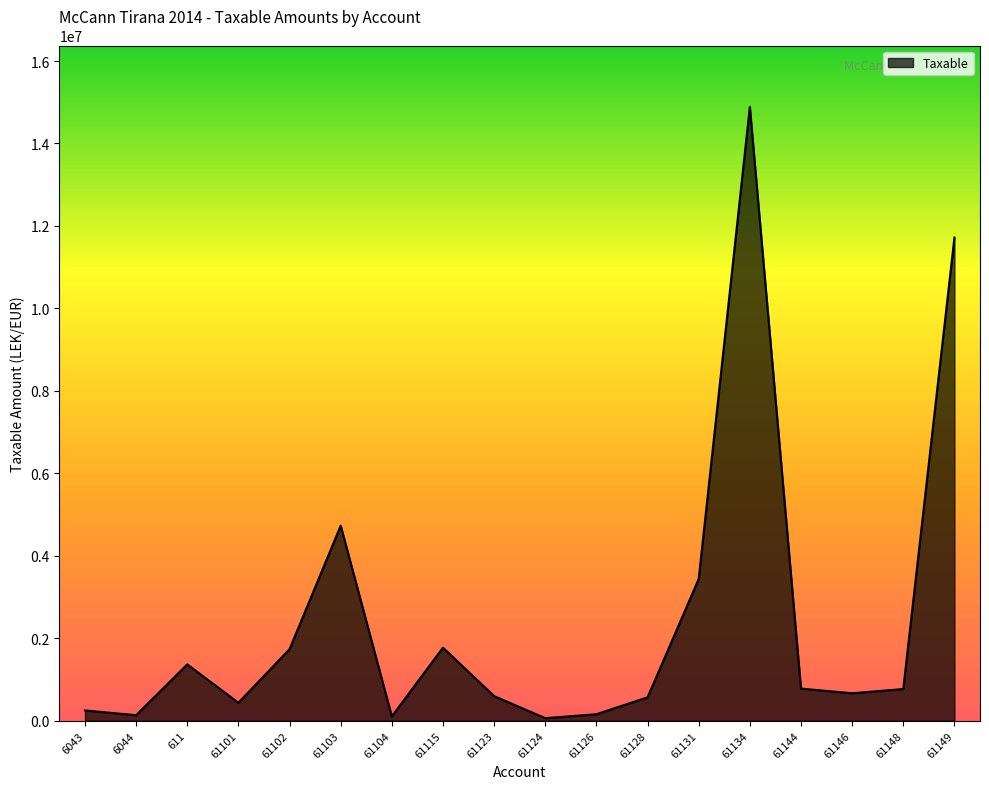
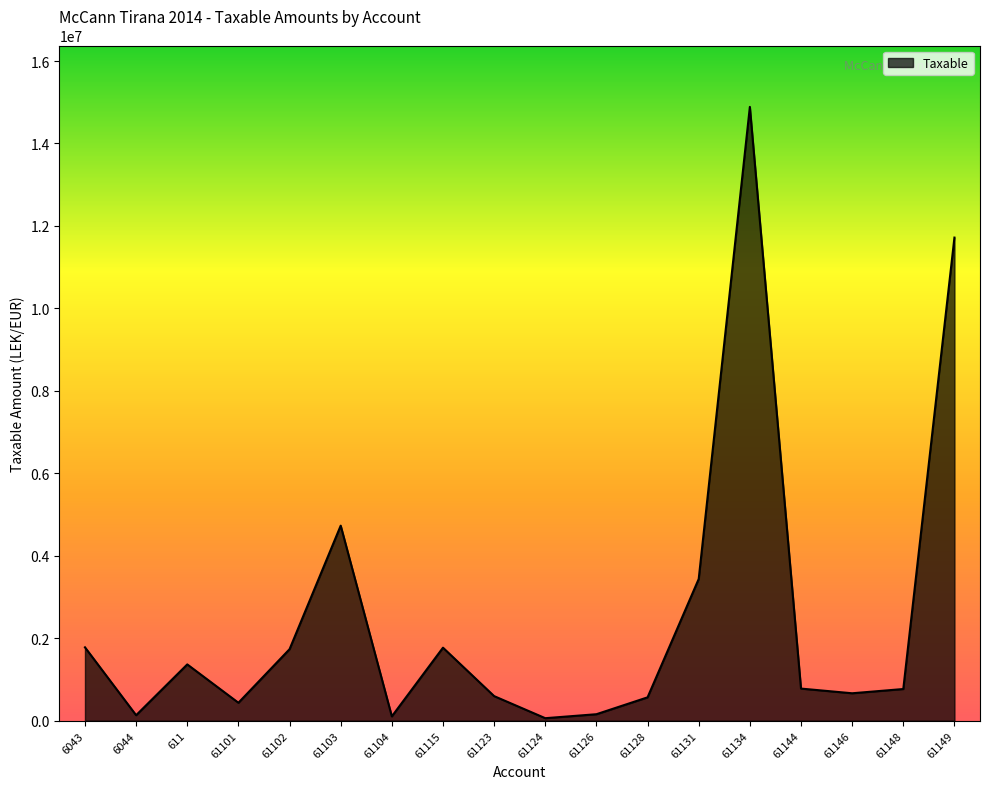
  {
-   "6043": 300000,
+   "6043": 1800000,
    "6044": 100000,
    "611": 1400000,
    "61101": 400000,
    "61102": 1700000,
    "61103": 4700000,
    "61104": 100000,
    "61115": 1800000,
    "61123": 600000,
    "61124": 100000,
    "61126": 200000,
    "61128": 600000,
    "61131": 3400000,
    "61134": 14900000,
    "61144": 800000,
    "61146": 700000,
    "61148": 800000,
    "61149": 11700000
  }
